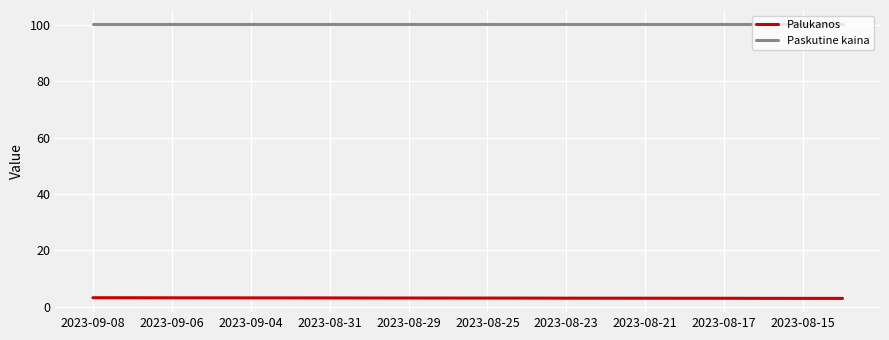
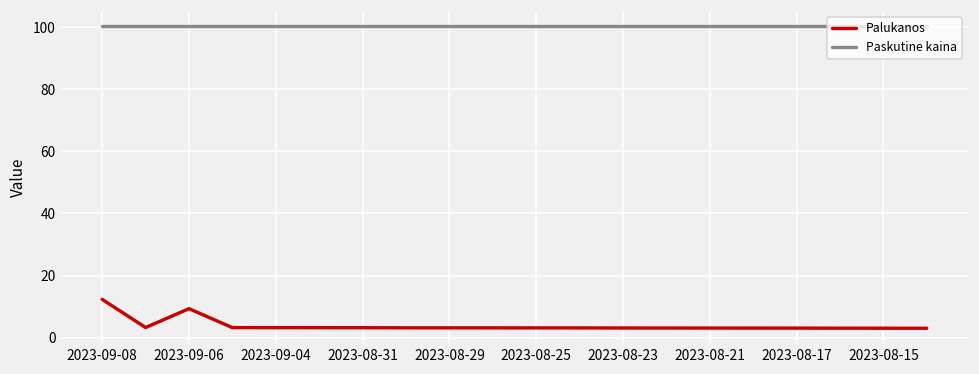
  {
    "Palukanos": {
-     "2023-09-08": 3,
-     "2023-09-06": 3,
+     "2023-09-08": 12,
+     "2023-09-06": 9,
      "2023-09-04": 3,
      "2023-08-31": 3,
      "2023-08-29": 3,
      "2023-08-25": 3,
      "2023-08-23": 3,
      "2023-08-21": 3,
      "2023-08-17": 3,
      "2023-08-15": 3
    },
    "Paskutine kaina": {
      "2023-09-08": 100,
      "2023-09-06": 100,
      "2023-09-04": 100,
      "2023-08-31": 100,
      "2023-08-29": 100,
      "2023-08-25": 100,
      "2023-08-23": 100,
      "2023-08-21": 100,
      "2023-08-17": 100
    }
  }
